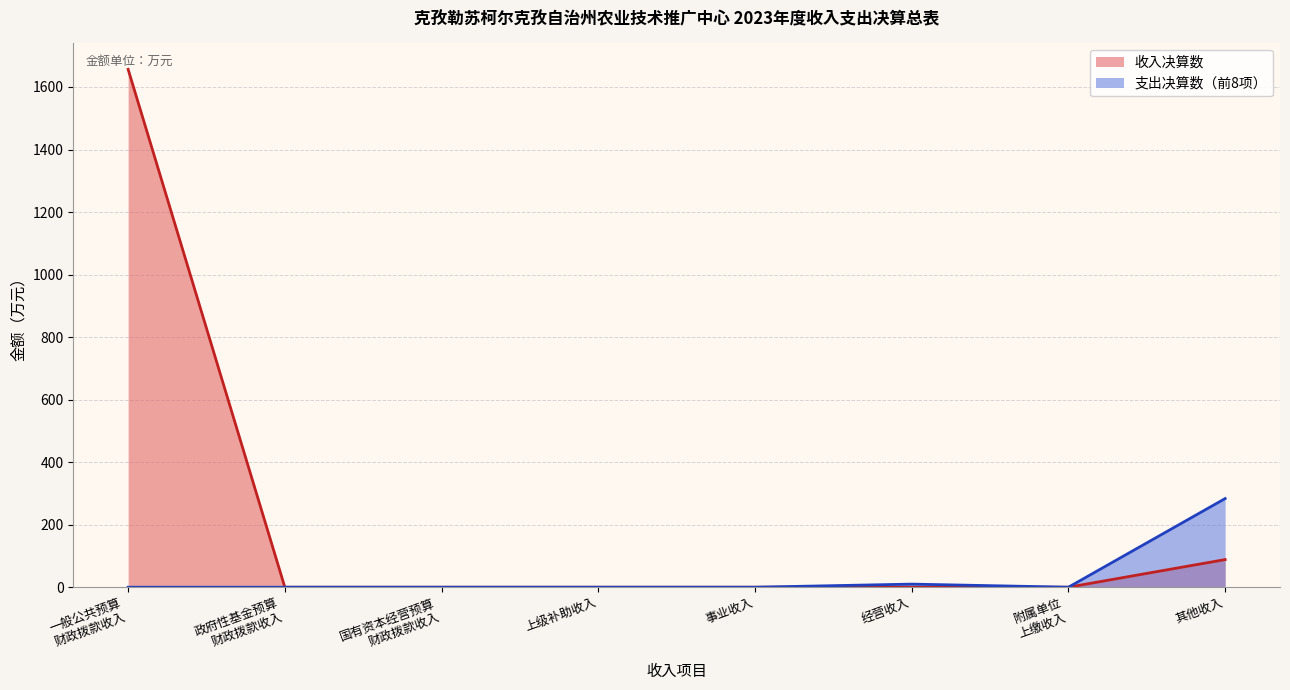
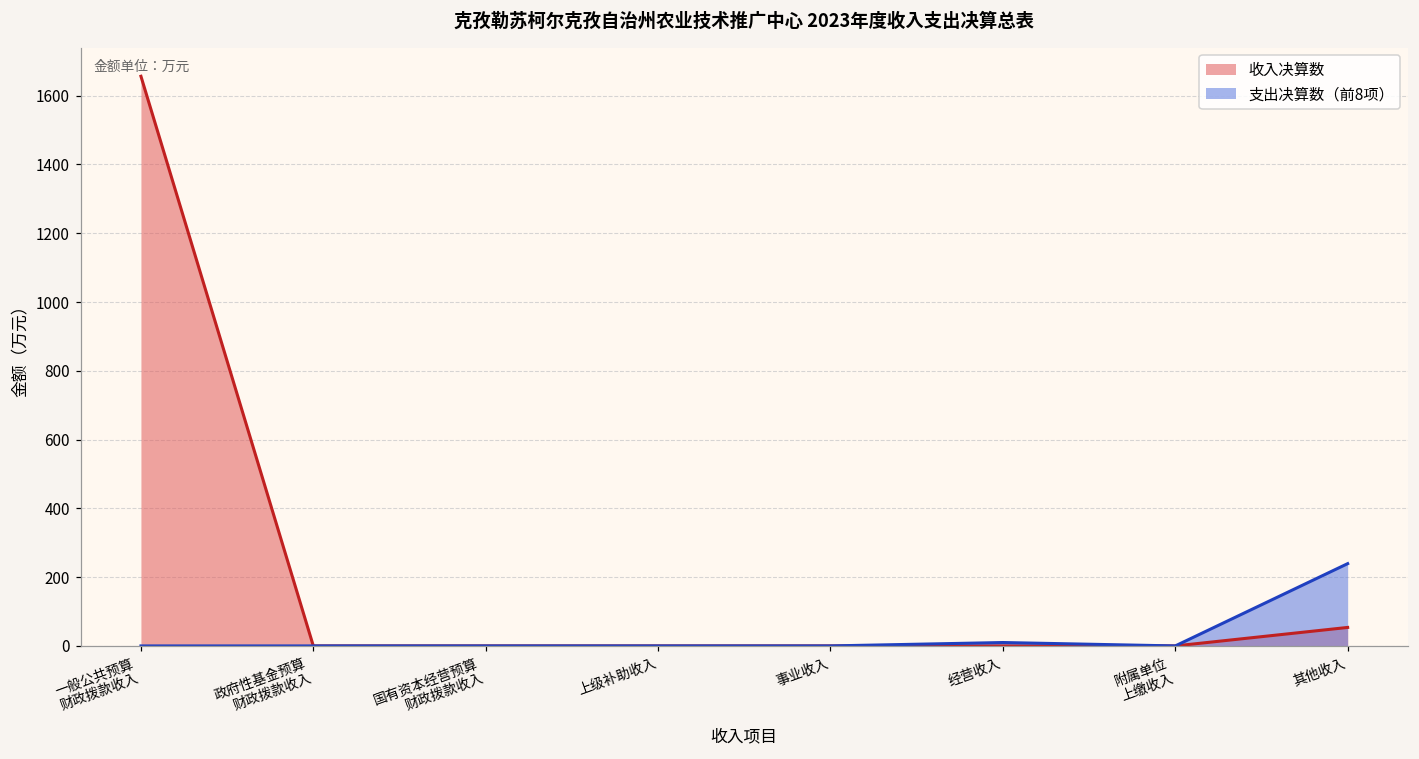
  {
    "收入决算数": {
      "一般公共预算 财政拨款收入": 1660,
      "经营收入": 0,
-     "其他收入": 90
+     "其他收入": 50
    },
    "支出决算数（前8项）": {
      "一般公共预算 财政拨款收入": 0,
      "经营收入": 10,
-     "其他收入": 280
+     "其他收入": 240
    }
  }
